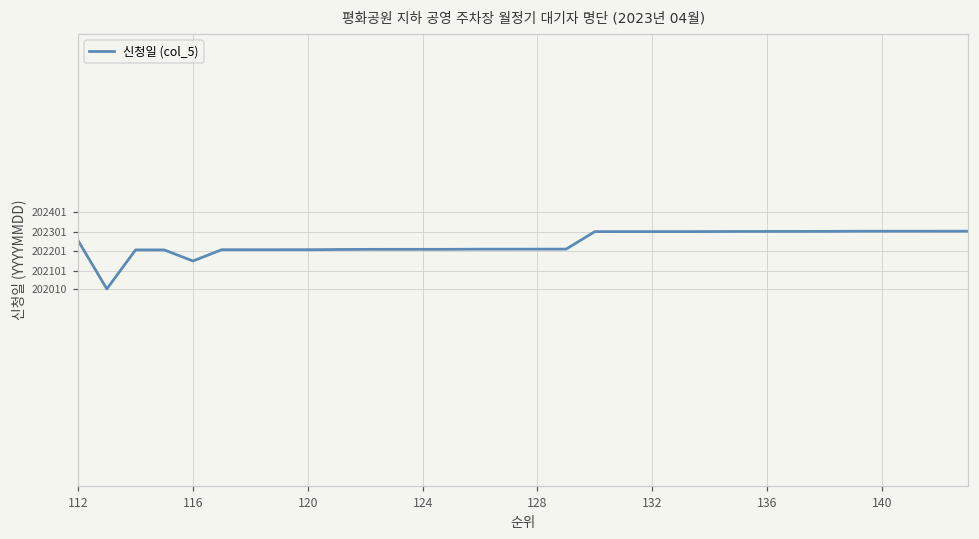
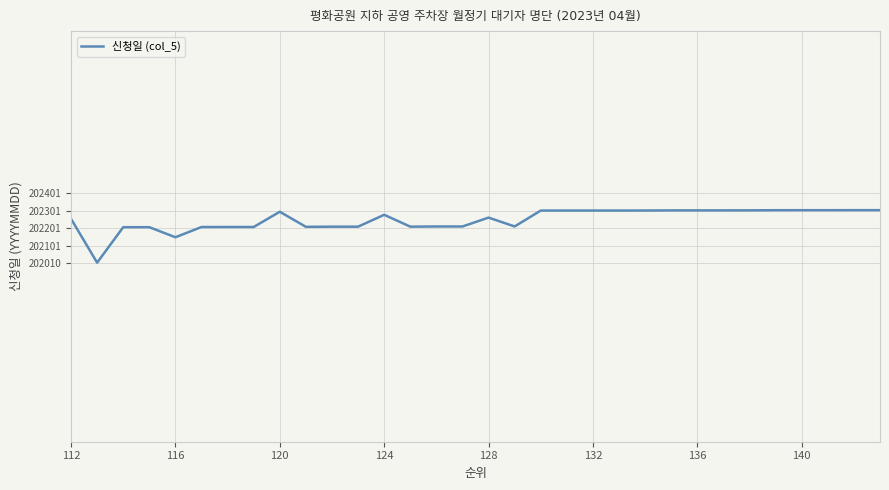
  {
    "112": 202260,
    "116": 202150,
-   "120": 202210,
-   "124": 202210,
-   "128": 202210,
+   "120": 202290,
+   "124": 202280,
+   "128": 202260,
    "132": 202300,
    "136": 202300,
    "140": 202300
  }
